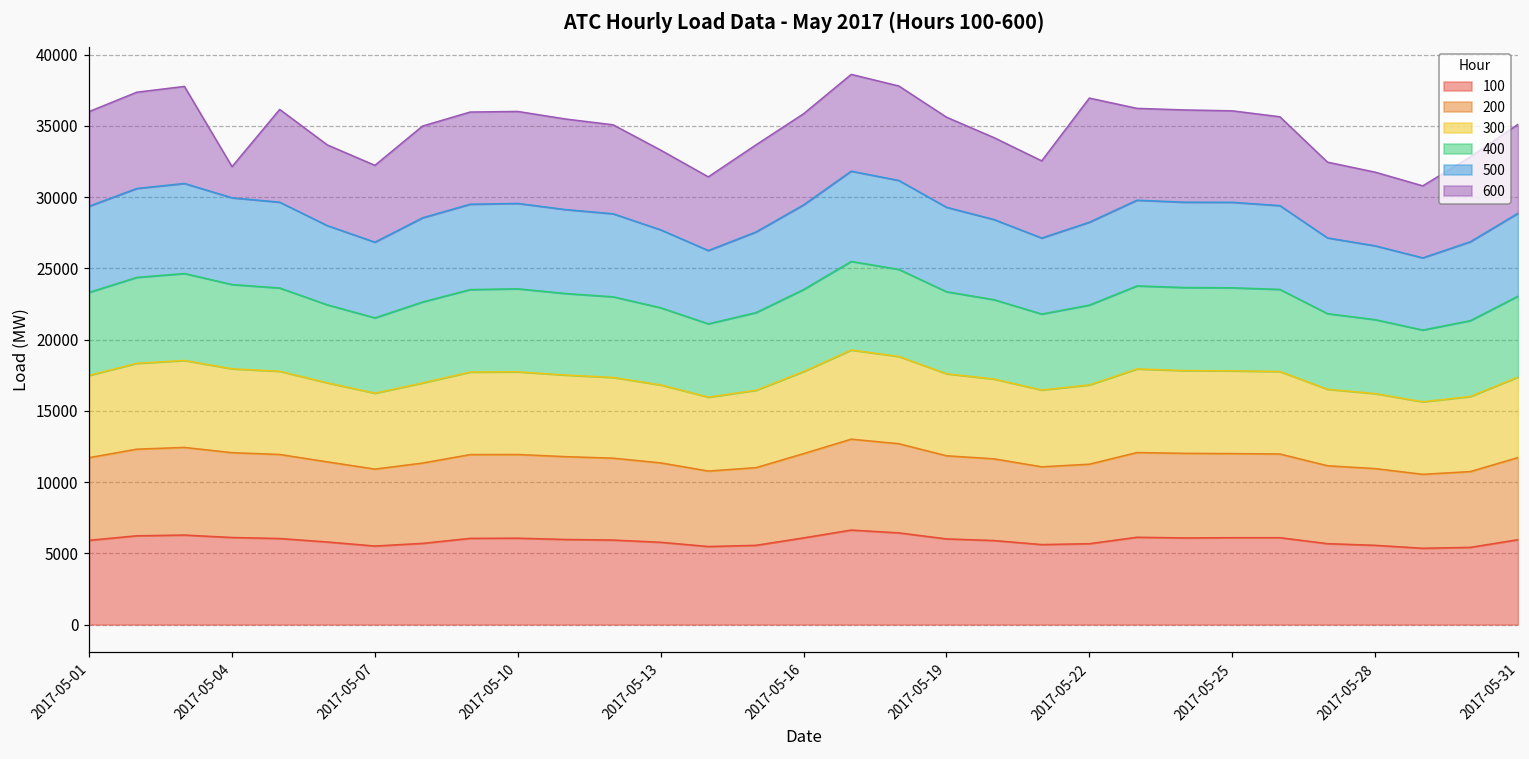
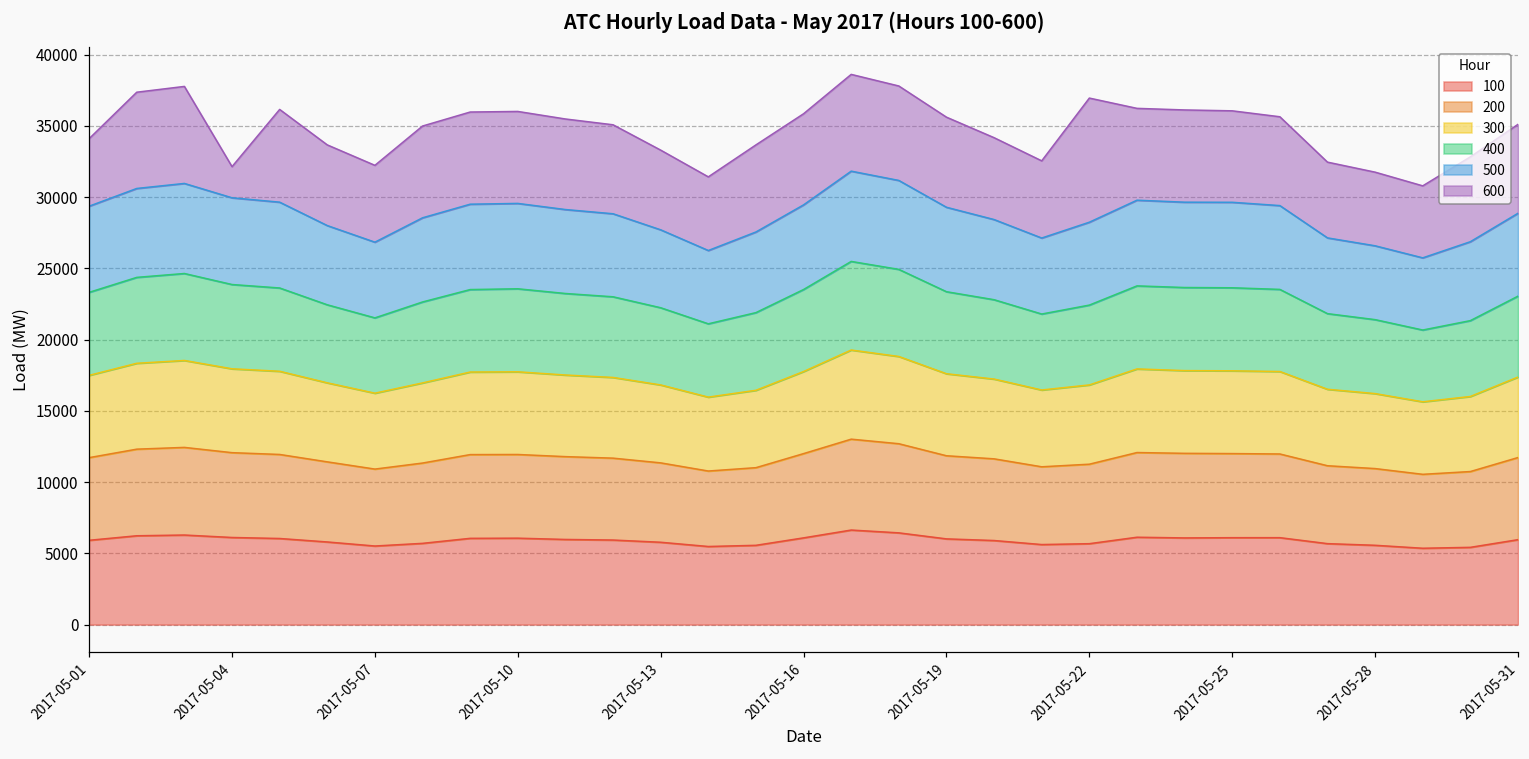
  {
    "400": {
      "2017-05-01": 5800,
      "2017-05-04": 5900,
      "2017-05-07": 5300,
      "2017-05-10": 5800,
      "2017-05-13": 5400,
      "2017-05-16": 5800,
      "2017-05-19": 5800,
      "2017-05-22": 5600,
      "2017-05-25": 5800,
      "2017-05-28": 5200,
      "2017-05-31": 5700
    },
    "500": {
      "2017-05-01": 6000,
      "2017-05-04": 6100,
      "2017-05-07": 5300,
      "2017-05-10": 6000,
      "2017-05-13": 5500,
      "2017-05-16": 5900,
      "2017-05-19": 5900,
      "2017-05-22": 5800,
      "2017-05-25": 6000,
      "2017-05-28": 5200,
      "2017-05-31": 5800
    },
    "600": {
-     "2017-05-01": 6600,
+     "2017-05-01": 4700,
      "2017-05-04": 2200,
      "2017-05-07": 5400,
      "2017-05-10": 6500,
      "2017-05-13": 5600,
      "2017-05-16": 6400,
      "2017-05-19": 6300,
      "2017-05-22": 8700,
      "2017-05-25": 6400,
      "2017-05-28": 5200,
      "2017-05-31": 6200
    }
  }
